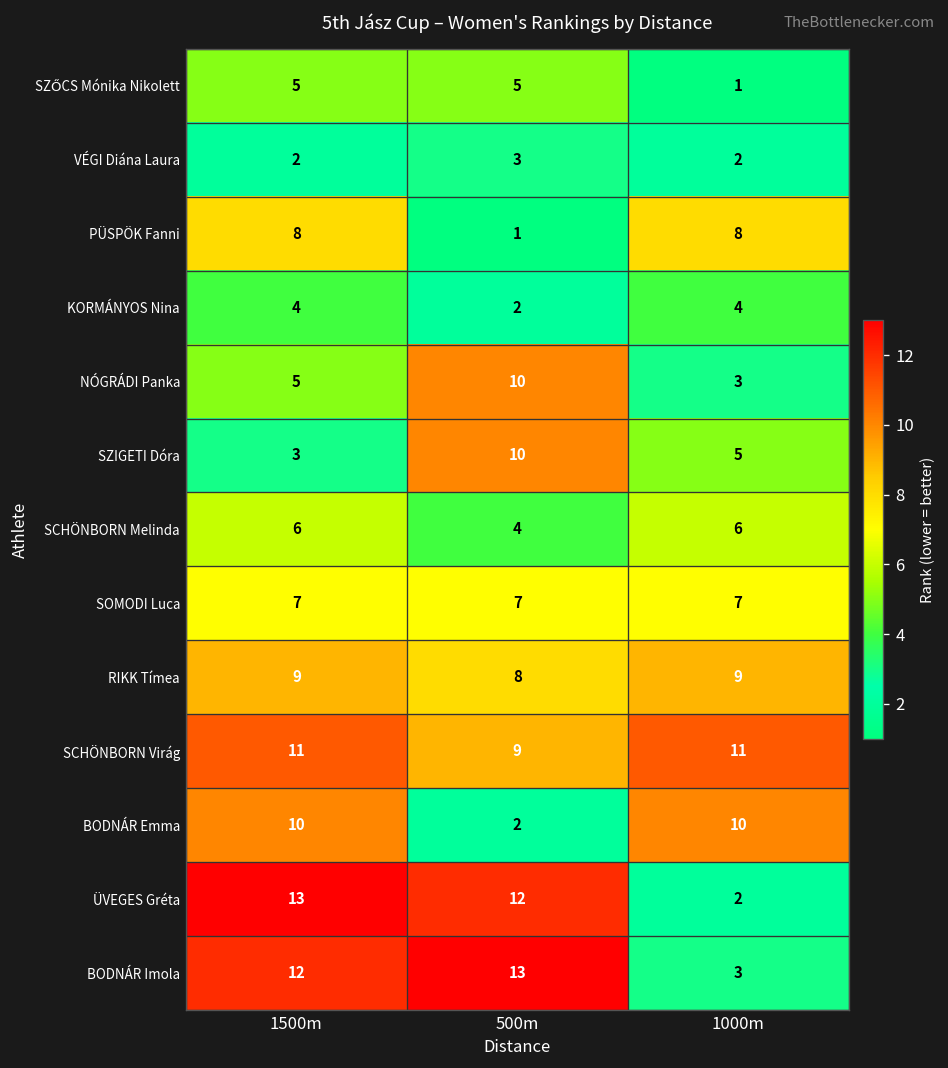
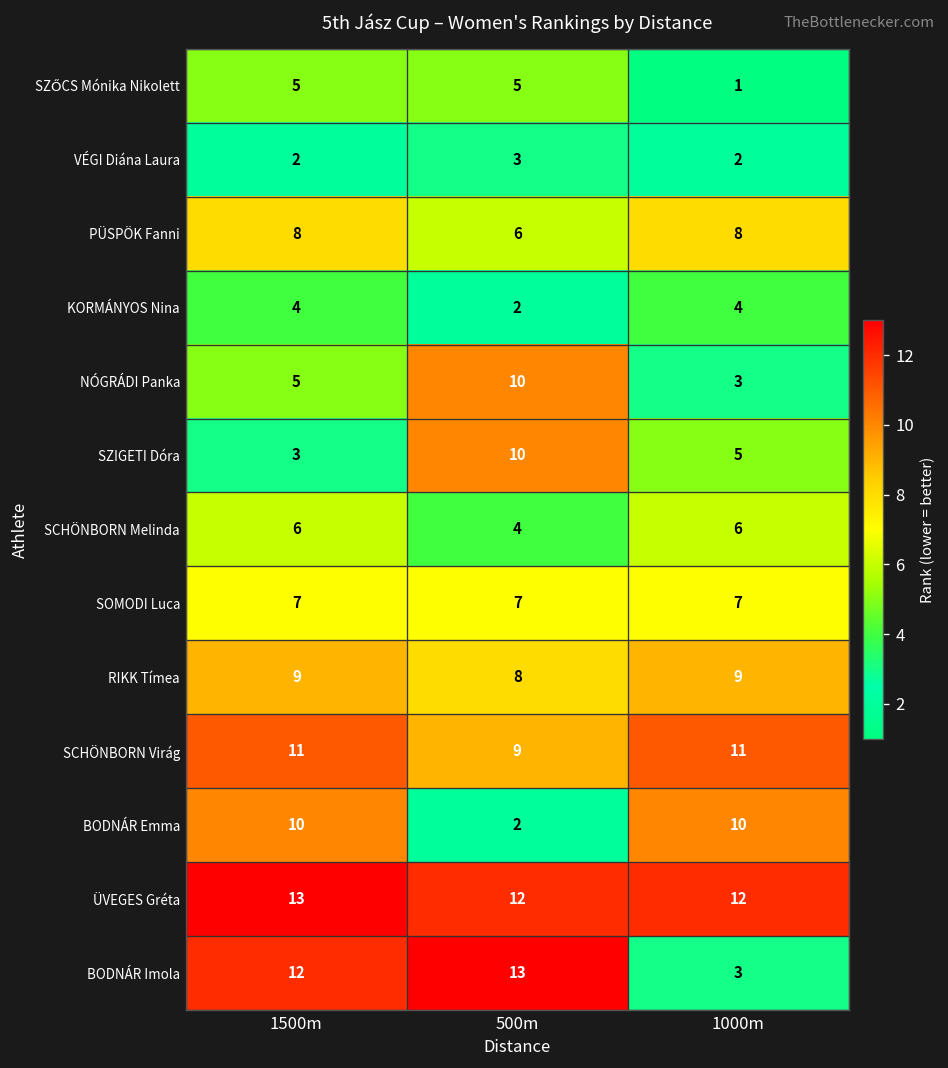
  {
    "SZŐCS Mónika Nikolett": {
      "1500m": 5,
      "500m": 5,
      "1000m": 1
    },
    "VÉGI Diána Laura": {
      "1500m": 2,
      "500m": 3,
      "1000m": 2
    },
    "PÜSPÖK Fanni": {
      "1500m": 8,
-     "500m": 1,
+     "500m": 6,
      "1000m": 8
    },
    "KORMÁNYOS Nina": {
      "1500m": 4,
      "500m": 2,
      "1000m": 4
    },
    "NÓGRÁDI Panka": {
      "1500m": 5,
      "500m": 10,
      "1000m": 3
    },
    "SZIGETI Dóra": {
      "1500m": 3,
      "500m": 10,
      "1000m": 5
    },
    "SCHÖNBORN Melinda": {
      "1500m": 6,
      "500m": 4,
      "1000m": 6
    },
    "SOMODI Luca": {
      "1500m": 7,
      "500m": 7,
      "1000m": 7
    },
    "RIKK Tímea": {
      "1500m": 9,
      "500m": 8,
      "1000m": 9
    },
    "SCHÖNBORN Virág": {
      "1500m": 11,
      "500m": 9,
      "1000m": 11
    },
    "BODNÁR Emma": {
      "1500m": 10,
      "500m": 2,
      "1000m": 10
    },
    "ÜVEGES Gréta": {
      "1500m": 13,
      "500m": 12,
-     "1000m": 2
+     "1000m": 12
    },
    "BODNÁR Imola": {
      "1500m": 12,
      "500m": 13,
      "1000m": 3
    }
  }
